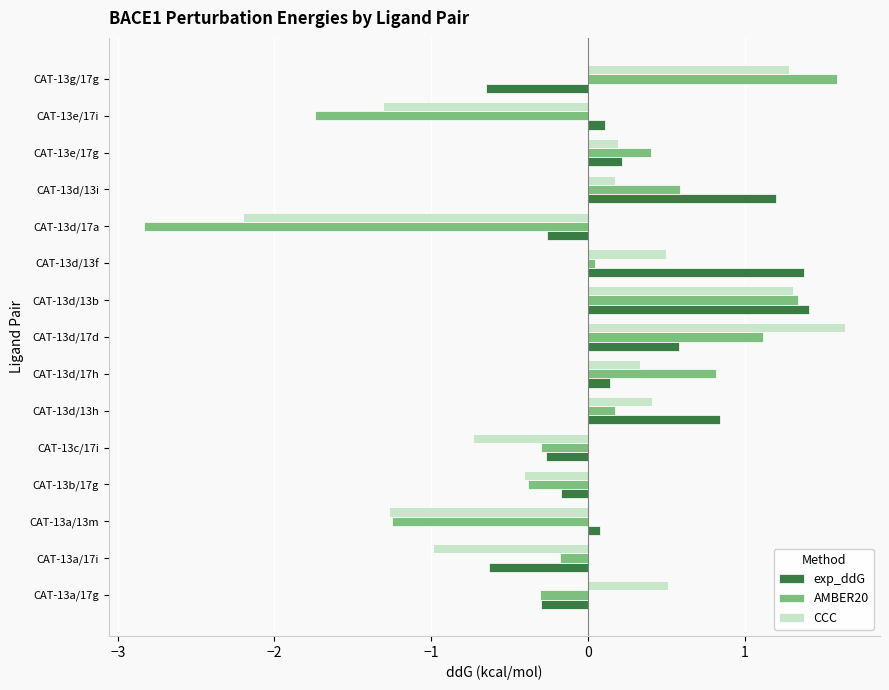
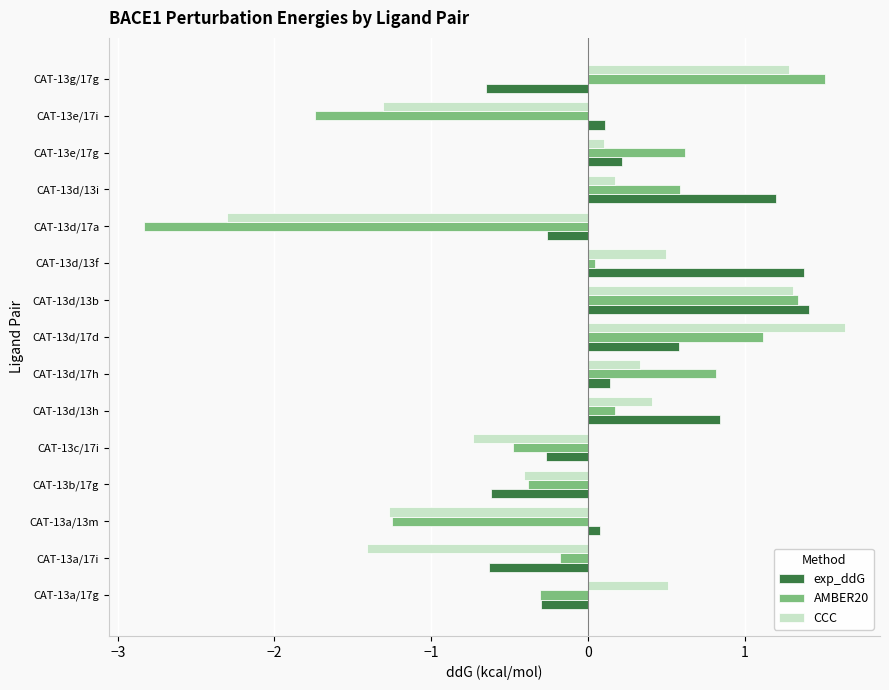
  {
    "exp_ddG": {
      "CAT-13g/17g": -0.65,
      "CAT-13e/17i": 0.11,
      "CAT-13e/17g": 0.22,
      "CAT-13d/13i": 1.20,
      "CAT-13d/17a": -0.26,
      "CAT-13d/13f": 1.38,
      "CAT-13d/13b": 1.41,
      "CAT-13d/17d": 0.58,
      "CAT-13d/17h": 0.14,
      "CAT-13d/13h": 0.84,
      "CAT-13c/17i": -0.27,
-     "CAT-13b/17g": -0.17,
+     "CAT-13b/17g": -0.62,
      "CAT-13a/13m": 0.08,
      "CAT-13a/17i": -0.63,
      "CAT-13a/17g": -0.30
    },
    "AMBER20": {
-     "CAT-13g/17g": 1.59,
+     "CAT-13g/17g": 1.51,
      "CAT-13e/17i": -1.74,
-     "CAT-13e/17g": 0.40,
+     "CAT-13e/17g": 0.62,
      "CAT-13d/13i": 0.59,
      "CAT-13d/17a": -2.83,
      "CAT-13d/13f": 0.05,
      "CAT-13d/13b": 1.34,
      "CAT-13d/17d": 1.12,
      "CAT-13d/17h": 0.82,
      "CAT-13d/13h": 0.17,
-     "CAT-13c/17i": -0.30,
+     "CAT-13c/17i": -0.48,
      "CAT-13b/17g": -0.38,
      "CAT-13a/13m": -1.25,
      "CAT-13a/17i": -0.18,
      "CAT-13a/17g": -0.30
    },
    "CCC": {
      "CAT-13g/17g": 1.28,
      "CAT-13e/17i": -1.31,
-     "CAT-13e/17g": 0.19,
+     "CAT-13e/17g": 0.10,
      "CAT-13d/13i": 0.17,
-     "CAT-13d/17a": -2.2,
+     "CAT-13d/17a": -2.3,
      "CAT-13d/13f": 0.50,
      "CAT-13d/13b": 1.31,
      "CAT-13d/17d": 1.64,
      "CAT-13d/17h": 0.33,
      "CAT-13d/13h": 0.41,
      "CAT-13c/17i": -0.73,
      "CAT-13b/17g": -0.41,
      "CAT-13a/13m": -1.27,
-     "CAT-13a/17i": -0.99,
+     "CAT-13a/17i": -1.41,
      "CAT-13a/17g": 0.51
    }
  }
